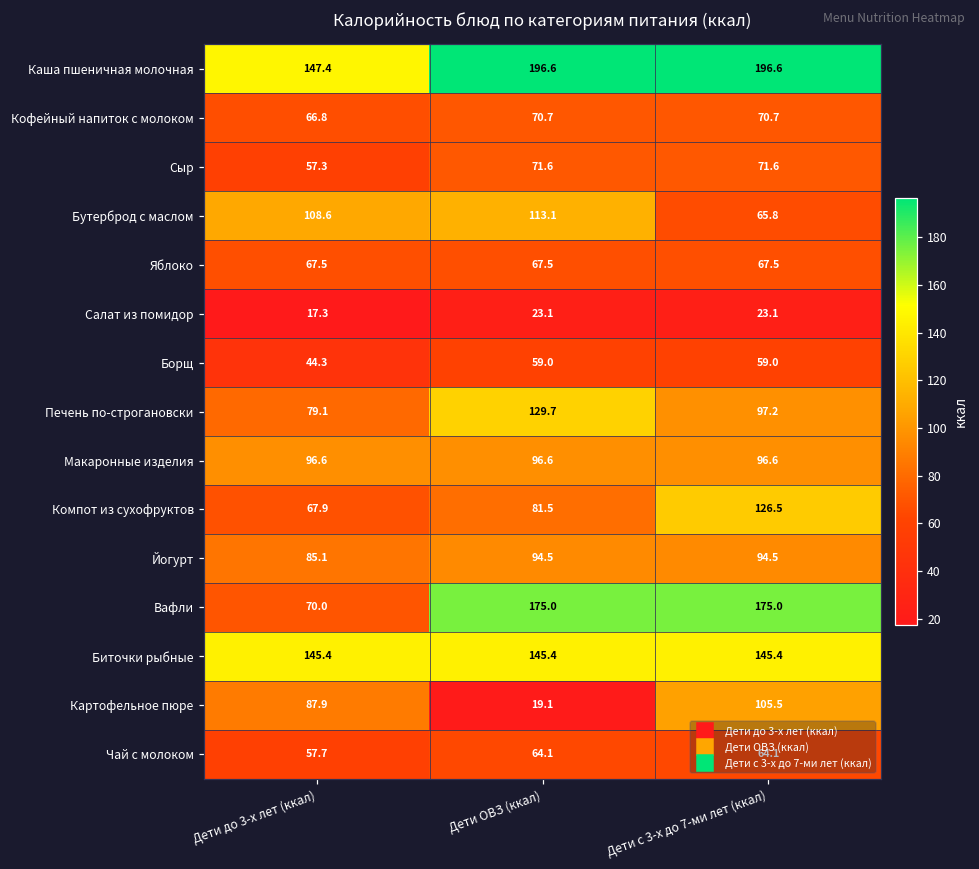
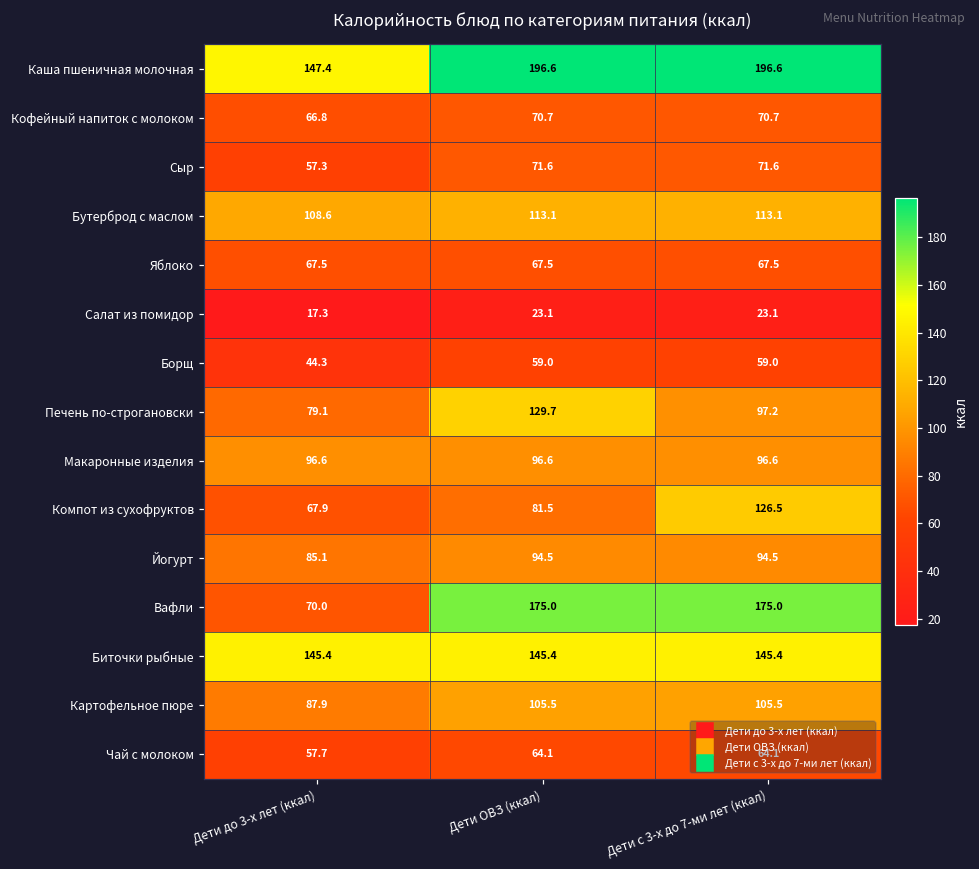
  {
    "Каша пшеничная молочная": {
      "Дети до 3-х лет (ккал)": 147.4,
      "Дети ОВЗ (ккал)": 196.6,
      "Дети с 3-х до 7-ми лет (ккал)": 196.6
    },
    "Кофейный напиток с молоком": {
      "Дети до 3-х лет (ккал)": 66.8,
      "Дети ОВЗ (ккал)": 70.7,
      "Дети с 3-х до 7-ми лет (ккал)": 70.7
    },
    "Сыр": {
      "Дети до 3-х лет (ккал)": 57.3,
      "Дети ОВЗ (ккал)": 71.6,
      "Дети с 3-х до 7-ми лет (ккал)": 71.6
    },
    "Бутерброд с маслом": {
      "Дети до 3-х лет (ккал)": 108.6,
      "Дети ОВЗ (ккал)": 113.1,
-     "Дети с 3-х до 7-ми лет (ккал)": 65.8
+     "Дети с 3-х до 7-ми лет (ккал)": 113.1
    },
    "Яблоко": {
      "Дети до 3-х лет (ккал)": 67.5,
      "Дети ОВЗ (ккал)": 67.5,
      "Дети с 3-х до 7-ми лет (ккал)": 67.5
    },
    "Салат из помидор": {
      "Дети до 3-х лет (ккал)": 17.3,
      "Дети ОВЗ (ккал)": 23.1,
      "Дети с 3-х до 7-ми лет (ккал)": 23.1
    },
    "Борщ": {
      "Дети до 3-х лет (ккал)": 44.3,
      "Дети ОВЗ (ккал)": 59.0,
      "Дети с 3-х до 7-ми лет (ккал)": 59.0
    },
    "Печень по-строгановски": {
      "Дети до 3-х лет (ккал)": 79.1,
      "Дети ОВЗ (ккал)": 129.7,
      "Дети с 3-х до 7-ми лет (ккал)": 97.2
    },
    "Макаронные изделия": {
      "Дети до 3-х лет (ккал)": 96.6,
      "Дети ОВЗ (ккал)": 96.6,
      "Дети с 3-х до 7-ми лет (ккал)": 96.6
    },
    "Компот из сухофруктов": {
      "Дети до 3-х лет (ккал)": 67.9,
      "Дети ОВЗ (ккал)": 81.5,
      "Дети с 3-х до 7-ми лет (ккал)": 126.5
    },
    "Йогурт": {
      "Дети до 3-х лет (ккал)": 85.1,
      "Дети ОВЗ (ккал)": 94.5,
      "Дети с 3-х до 7-ми лет (ккал)": 94.5
    },
    "Вафли": {
      "Дети до 3-х лет (ккал)": 70.0,
      "Дети ОВЗ (ккал)": 175.0,
      "Дети с 3-х до 7-ми лет (ккал)": 175.0
    },
    "Биточки рыбные": {
      "Дети до 3-х лет (ккал)": 145.4,
      "Дети ОВЗ (ккал)": 145.4,
      "Дети с 3-х до 7-ми лет (ккал)": 145.4
    },
    "Картофельное пюре": {
      "Дети до 3-х лет (ккал)": 87.9,
-     "Дети ОВЗ (ккал)": 19.1,
+     "Дети ОВЗ (ккал)": 105.5,
      "Дети с 3-х до 7-ми лет (ккал)": 105.5
    },
    "Чай с молоком": {
      "Дети до 3-х лет (ккал)": 57.7,
      "Дети ОВЗ (ккал)": 64.1
    }
  }
